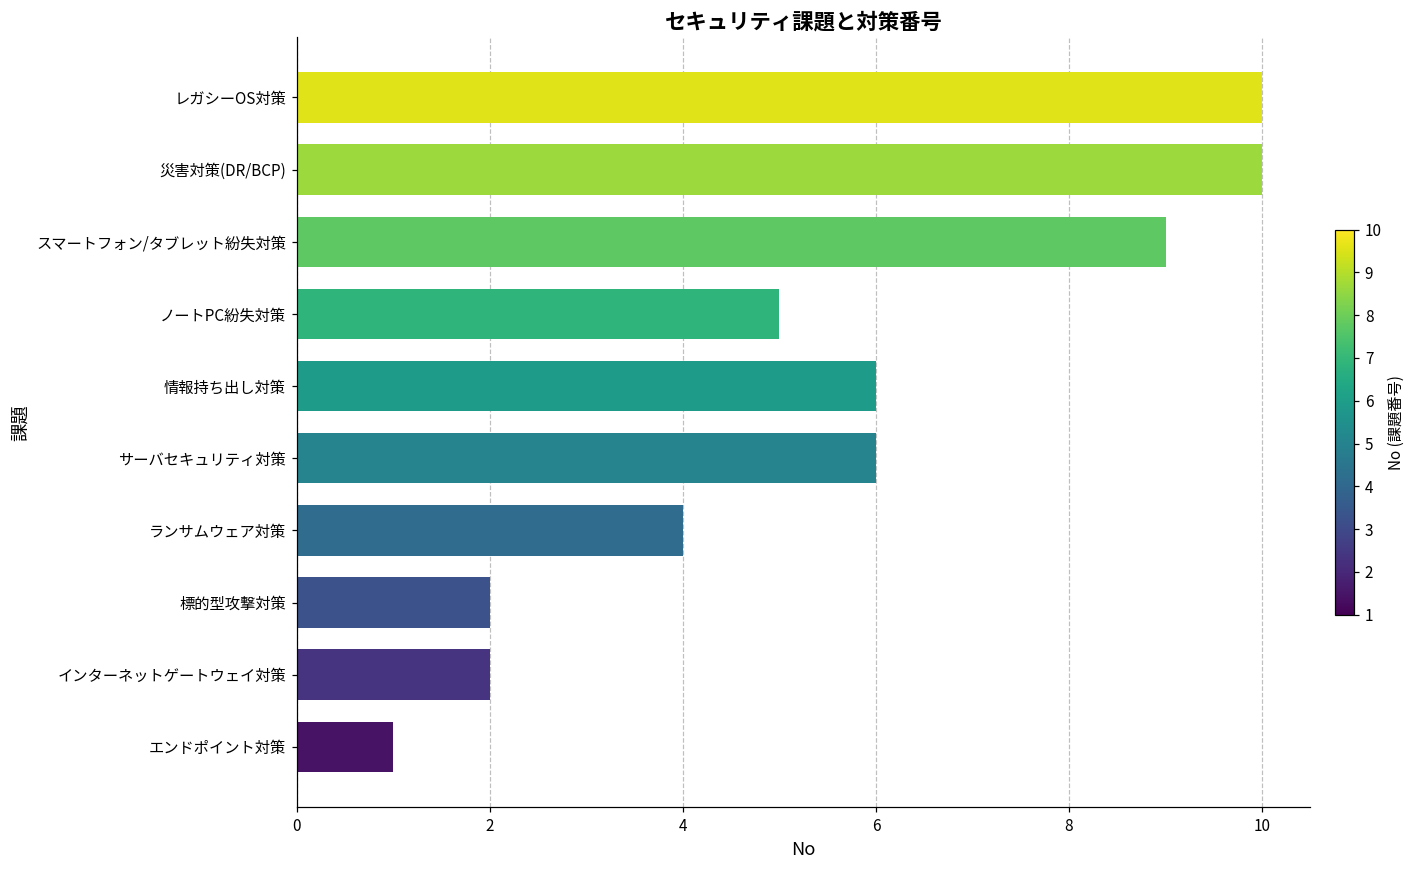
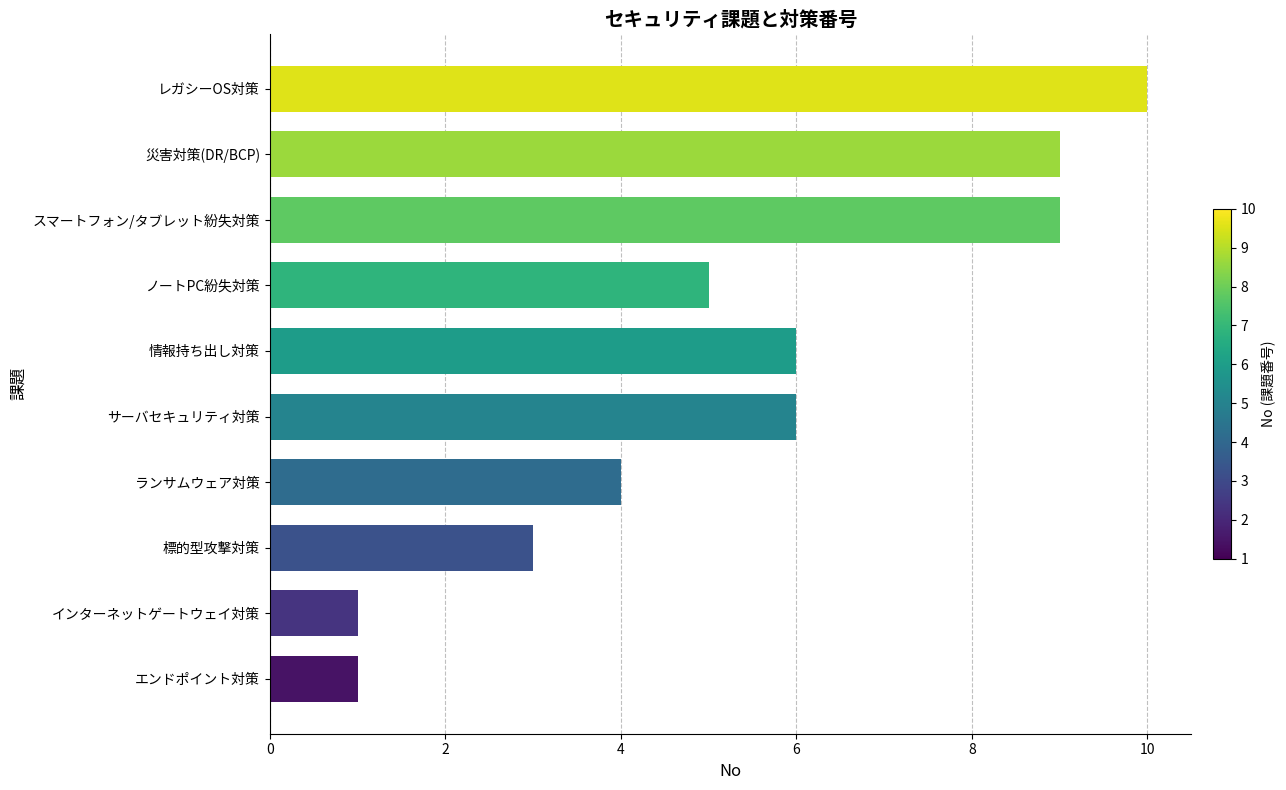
  {
    "レガシーOS対策": 10,
-   "災害対策(DR/BCP)": 10,
+   "災害対策(DR/BCP)": 9,
    "スマートフォン/タブレット紛失対策": 9,
    "ノートPC紛失対策": 5,
    "情報持ち出し対策": 6,
    "サーバセキュリティ対策": 6,
    "ランサムウェア対策": 4,
-   "標的型攻撃対策": 2,
-   "インターネットゲートウェイ対策": 2,
+   "標的型攻撃対策": 3,
+   "インターネットゲートウェイ対策": 1,
    "エンドポイント対策": 1
  }
